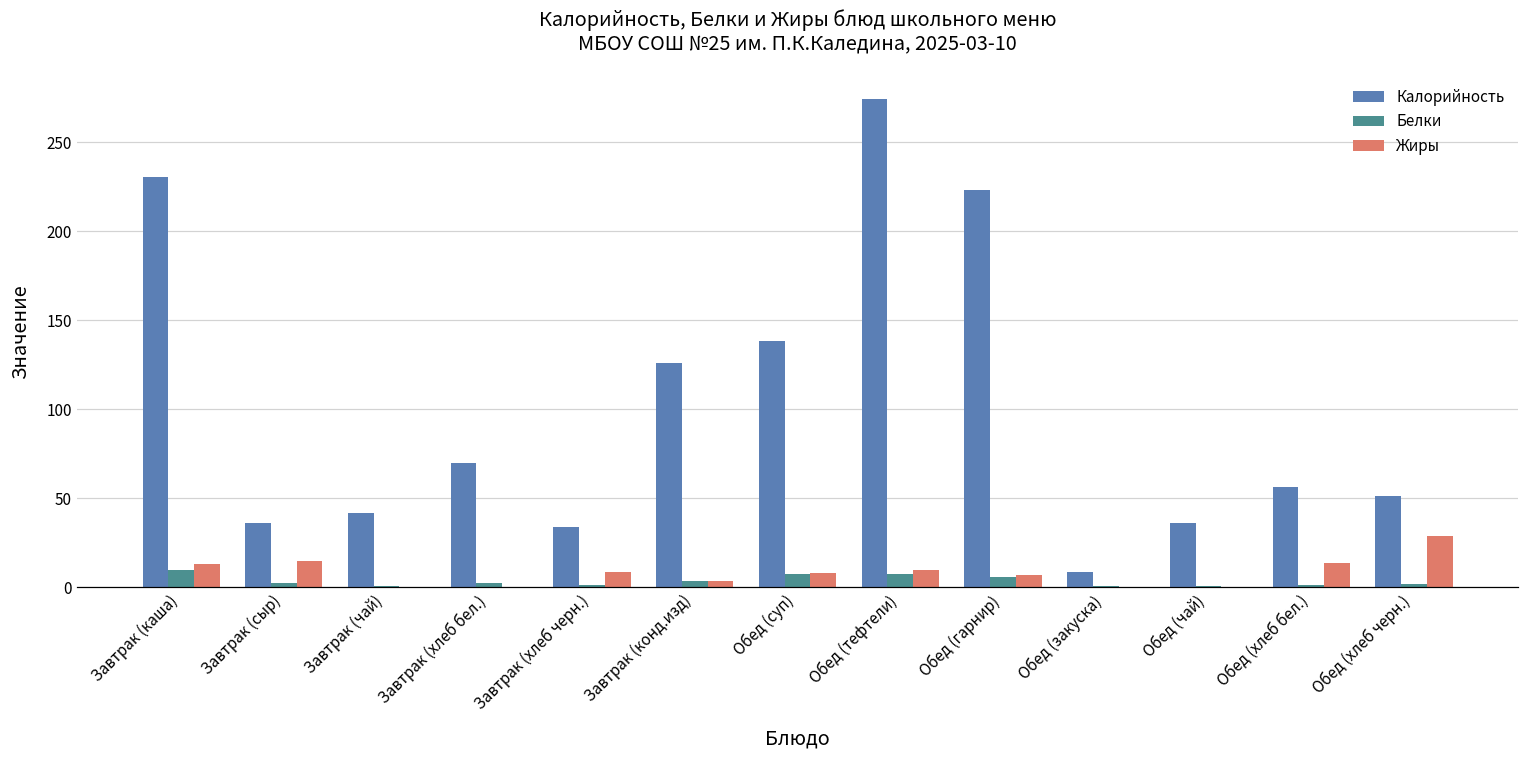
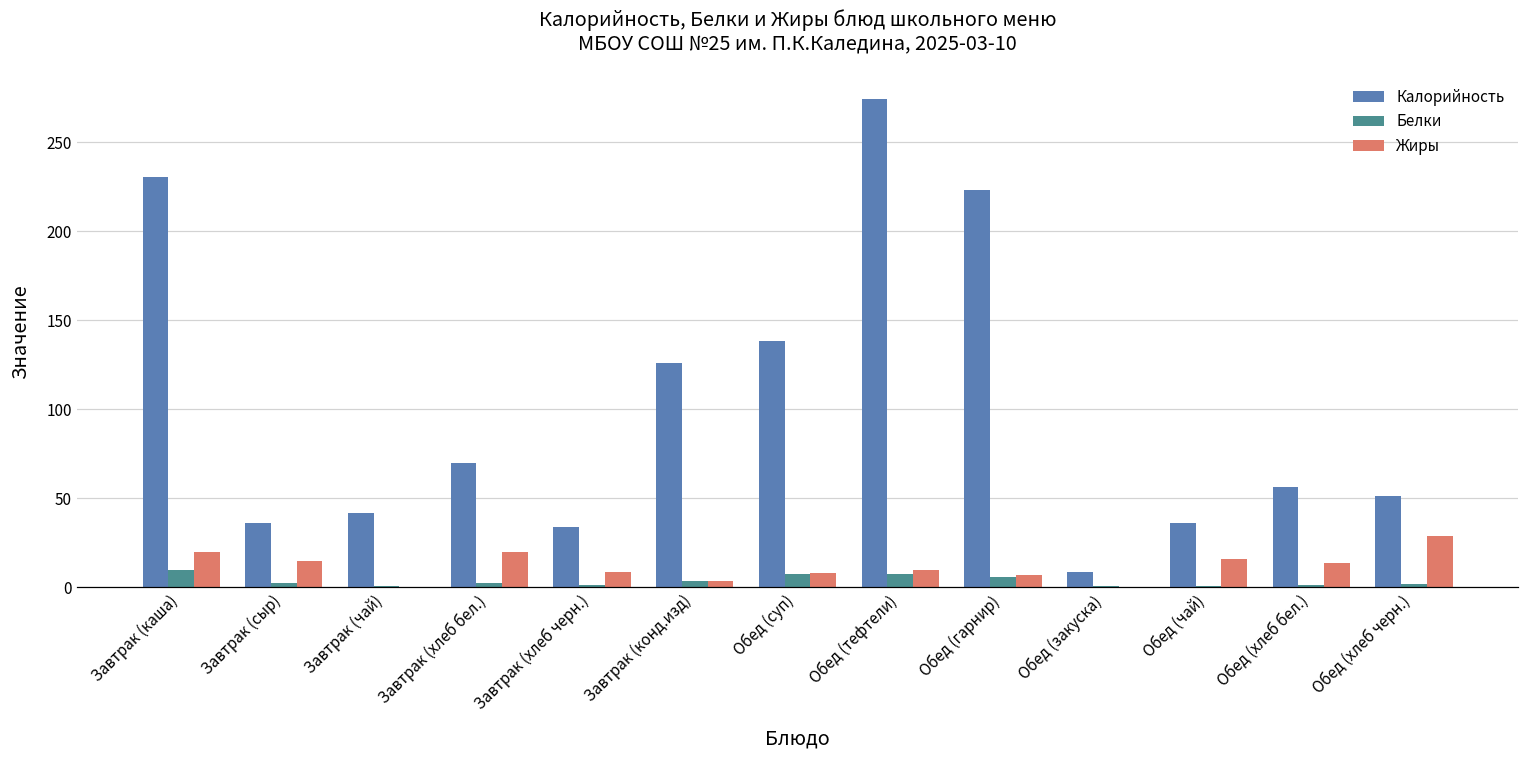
  {
    "Жиры": {
-     "Завтрак (каша)": 13,
+     "Завтрак (каша)": 20,
      "Завтрак (сыр)": 15,
-     "Завтрак (хлеб бел.)": 0,
+     "Завтрак (хлеб бел.)": 20,
      "Завтрак (хлеб черн.)": 8,
      "Завтрак (конд.изд)": 4,
      "Обед (суп)": 8,
      "Обед (тефтели)": 9,
      "Обед (гарнир)": 7,
-     "Обед (чай)": 0,
+     "Обед (чай)": 16,
      "Обед (хлеб бел.)": 14,
      "Обед (хлеб черн.)": 29
    }
  }
